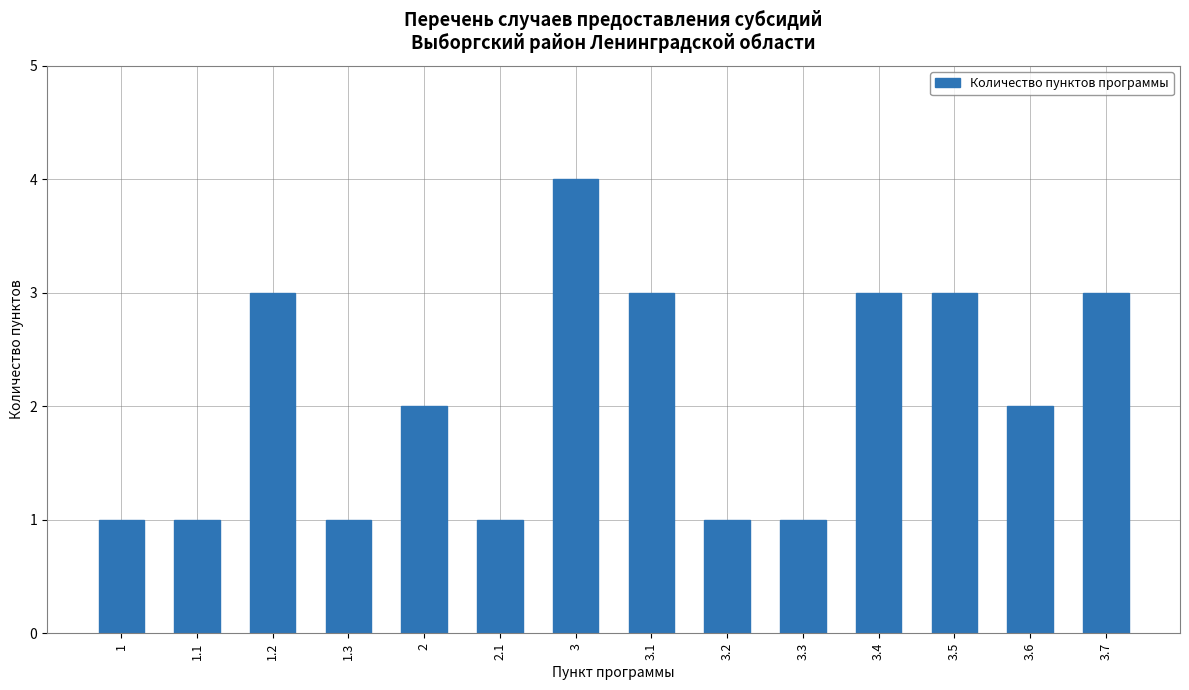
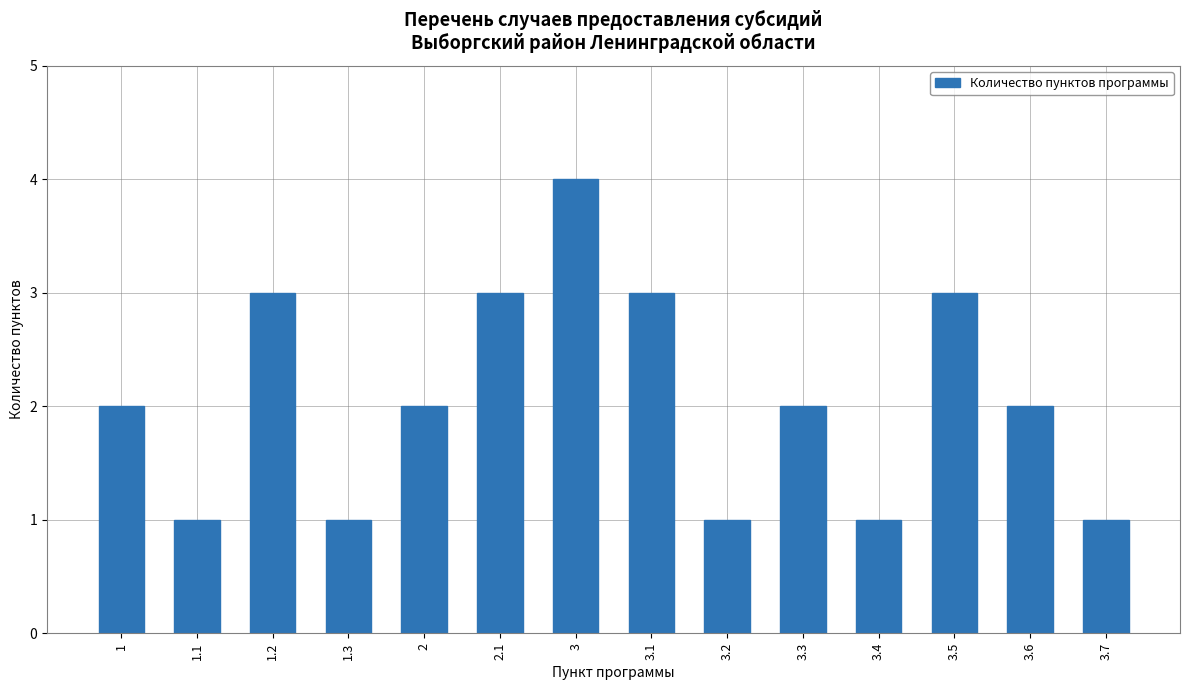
  {
-   "1": 1,
+   "1": 2,
    "1.1": 1,
    "1.2": 3,
    "1.3": 1,
    "2": 2,
-   "2.1": 1,
+   "2.1": 3,
    "3": 4,
    "3.1": 3,
    "3.2": 1,
-   "3.3": 1,
-   "3.4": 3,
+   "3.3": 2,
+   "3.4": 1,
    "3.5": 3,
    "3.6": 2,
-   "3.7": 3
+   "3.7": 1
  }
